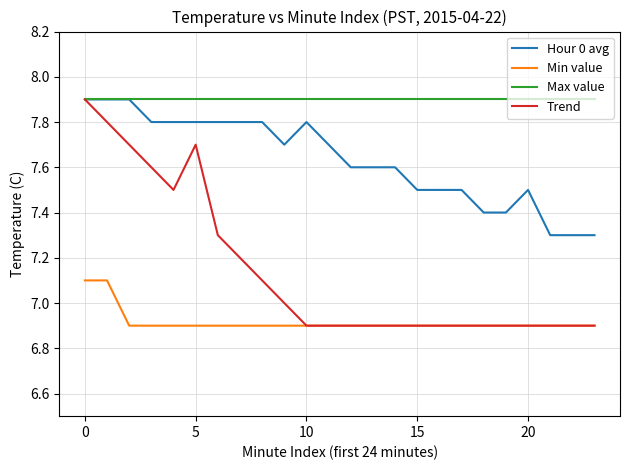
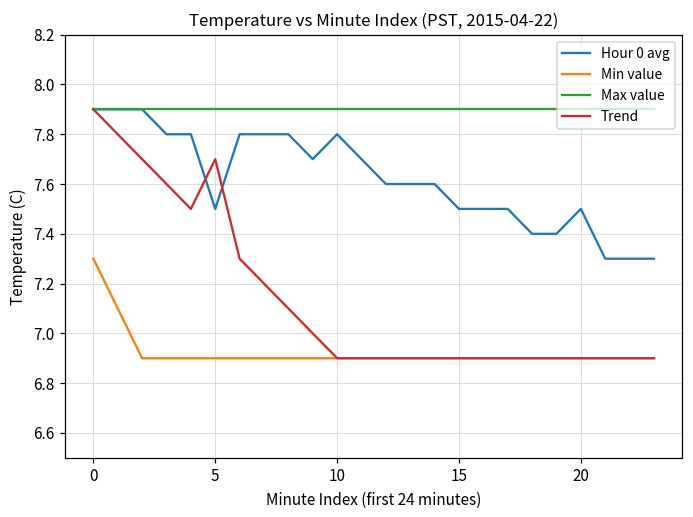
  {
    "Hour 0 avg": {
-     "5": 7.8,
+     "5": 7.5,
      "10": 7.8,
      "15": 7.5,
      "20": 7.5
    },
    "Min value": {
-     "0": 7.1,
+     "0": 7.3,
      "5": 6.9
    },
    "Max value": {
      "5": 7.9,
      "10": 7.9,
      "15": 7.9
    },
    "Trend": {
      "5": 7.7
    }
  }
